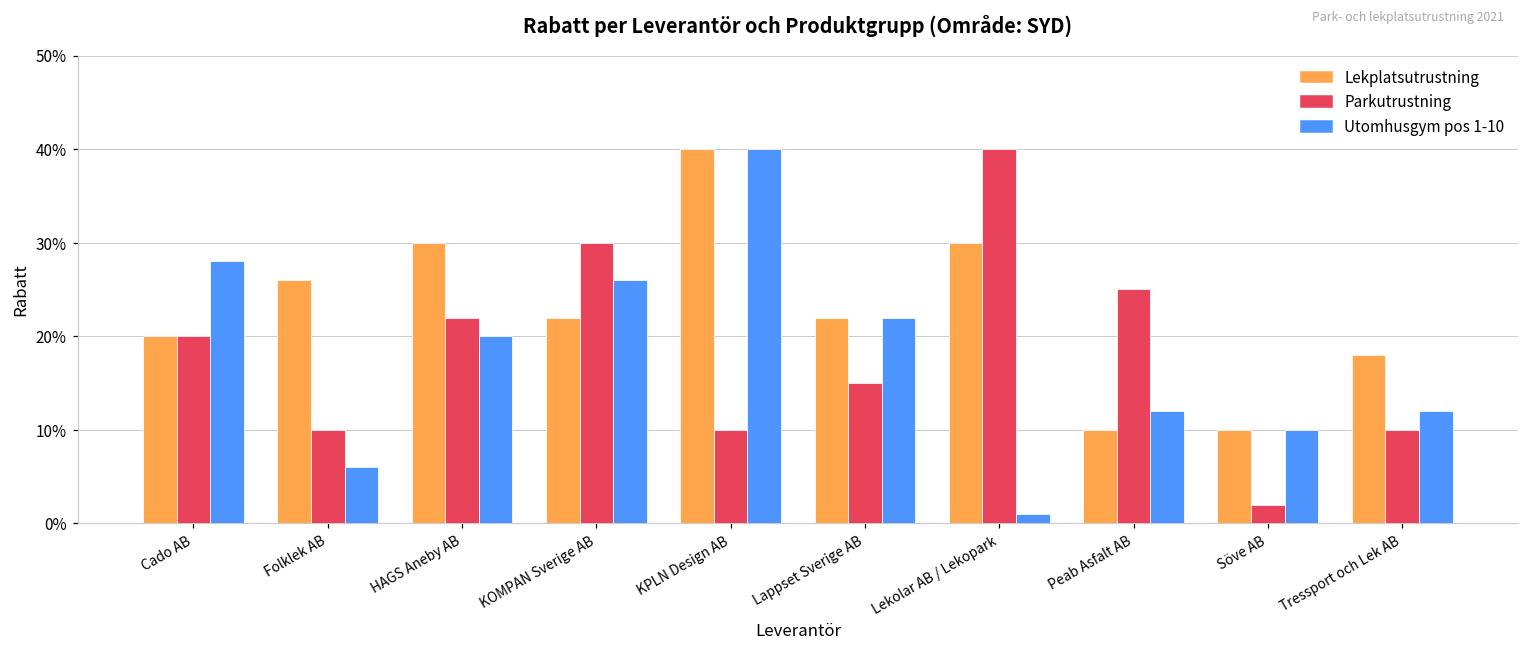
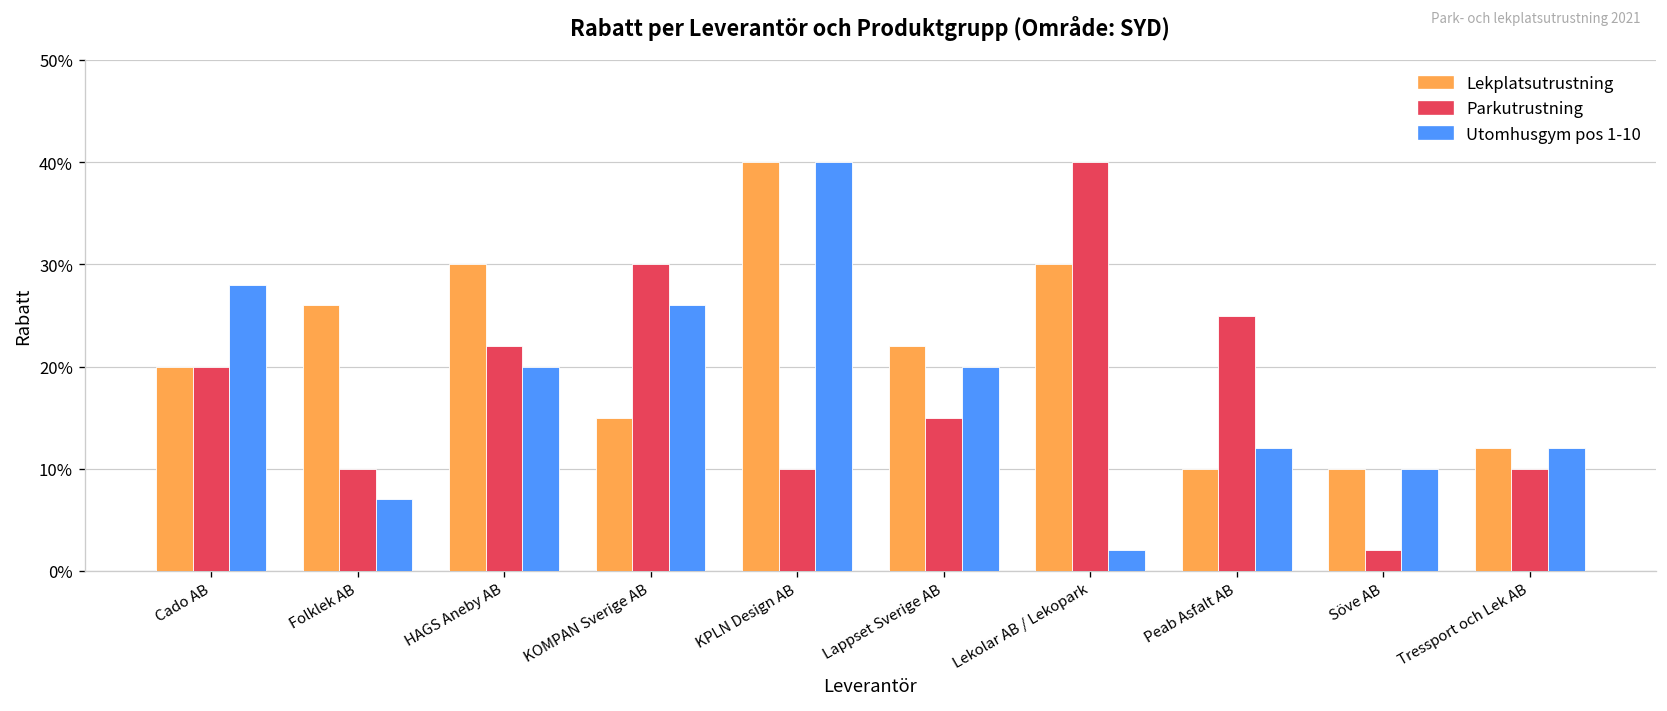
  {
    "Lekplatsutrustning": {
      "Cado AB": "20%",
      "Folklek AB": "26%",
      "HAGS Aneby AB": "30%",
-     "KOMPAN Sverige AB": "22%",
+     "KOMPAN Sverige AB": "15%",
      "KPLN Design AB": "40%",
      "Lappset Sverige AB": "22%",
      "Lekolar AB / Lekopark": "30%",
      "Peab Asfalt AB": "10%",
      "Söve AB": "10%",
-     "Tressport och Lek AB": "18%"
+     "Tressport och Lek AB": "12%"
    },
    "Parkutrustning": {
      "Cado AB": "20%",
      "Folklek AB": "10%",
      "HAGS Aneby AB": "22%",
      "KOMPAN Sverige AB": "30%",
      "KPLN Design AB": "10%",
      "Lappset Sverige AB": "15%",
      "Lekolar AB / Lekopark": "40%",
      "Peab Asfalt AB": "25%",
      "Söve AB": "2%",
      "Tressport och Lek AB": "10%"
    },
    "Utomhusgym pos 1-10": {
      "Cado AB": "28%",
-     "Folklek AB": "6%",
+     "Folklek AB": "7%",
      "HAGS Aneby AB": "20%",
      "KOMPAN Sverige AB": "26%",
      "KPLN Design AB": "40%",
-     "Lappset Sverige AB": "22%",
-     "Lekolar AB / Lekopark": "1%",
+     "Lappset Sverige AB": "20%",
+     "Lekolar AB / Lekopark": "2%",
      "Peab Asfalt AB": "12%",
      "Söve AB": "10%",
      "Tressport och Lek AB": "12%"
    }
  }
